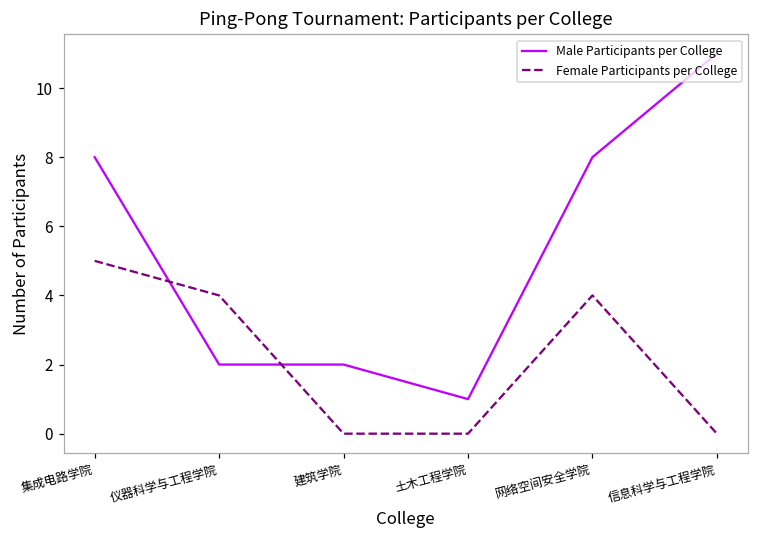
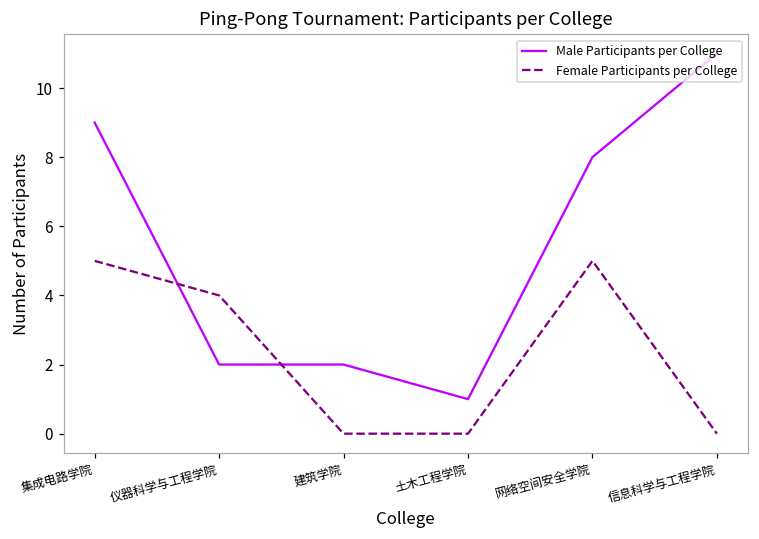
  {
    "Male Participants per College": {
-     "集成电路学院": 8,
+     "集成电路学院": 9,
      "仪器科学与工程学院": 2,
      "建筑学院": 2,
      "土木工程学院": 1,
      "网络空间安全学院": 8
    },
    "Female Participants per College": {
      "集成电路学院": 5,
      "仪器科学与工程学院": 4,
      "建筑学院": 0,
      "土木工程学院": 0,
-     "网络空间安全学院": 4,
+     "网络空间安全学院": 5,
      "信息科学与工程学院": 0
    }
  }
